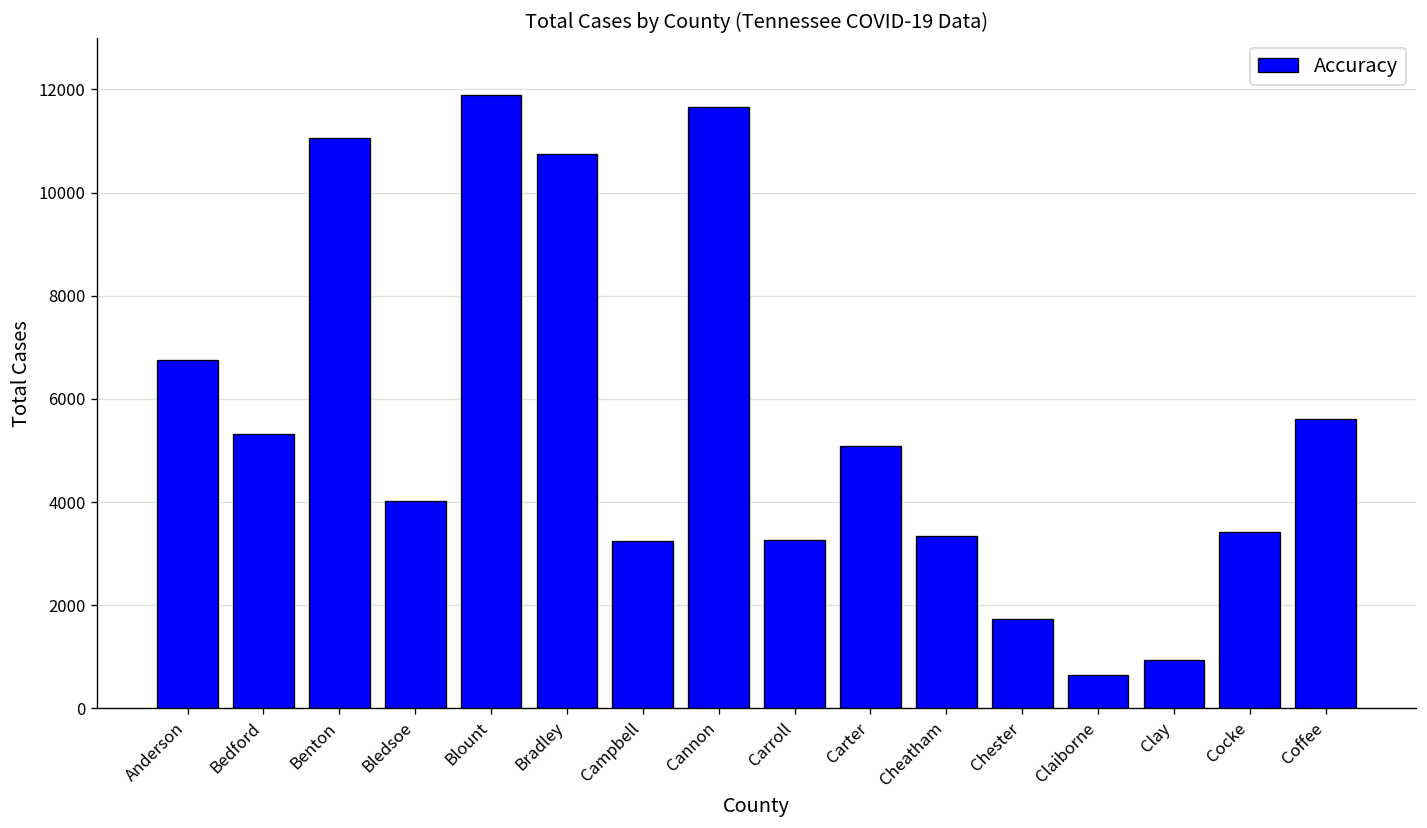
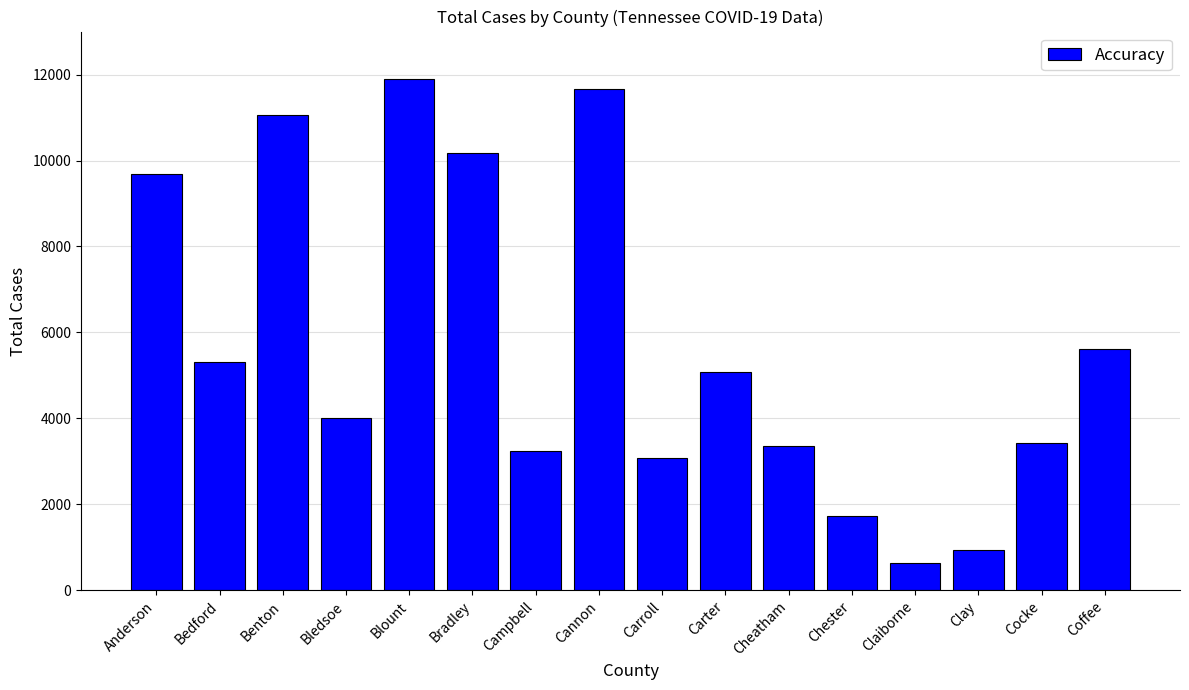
  {
-   "Anderson": 6800,
+   "Anderson": 9700,
    "Bedford": 5300,
    "Benton": 11100,
    "Bledsoe": 4000,
    "Blount": 11900,
-   "Bradley": 10800,
+   "Bradley": 10200,
    "Campbell": 3200,
    "Cannon": 11700,
-   "Carroll": 3300,
+   "Carroll": 3100,
    "Carter": 5100,
    "Cheatham": 3400,
    "Chester": 1700,
    "Claiborne": 600,
    "Clay": 900,
    "Cocke": 3400,
    "Coffee": 5600
  }
